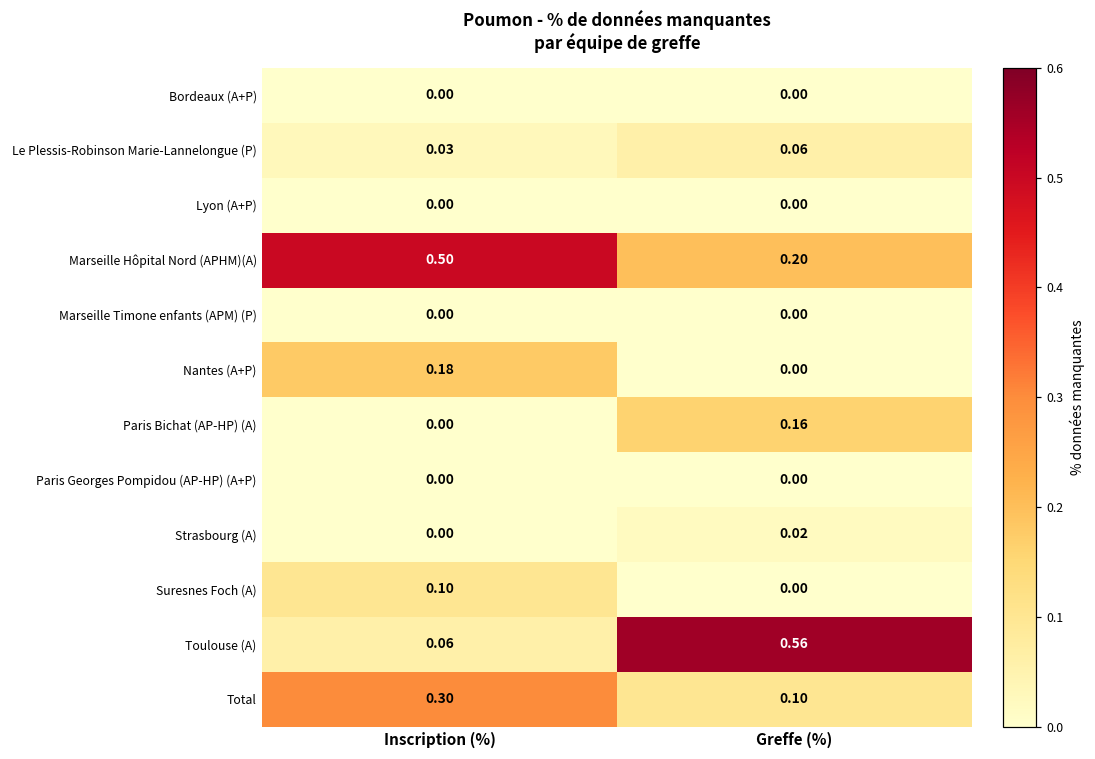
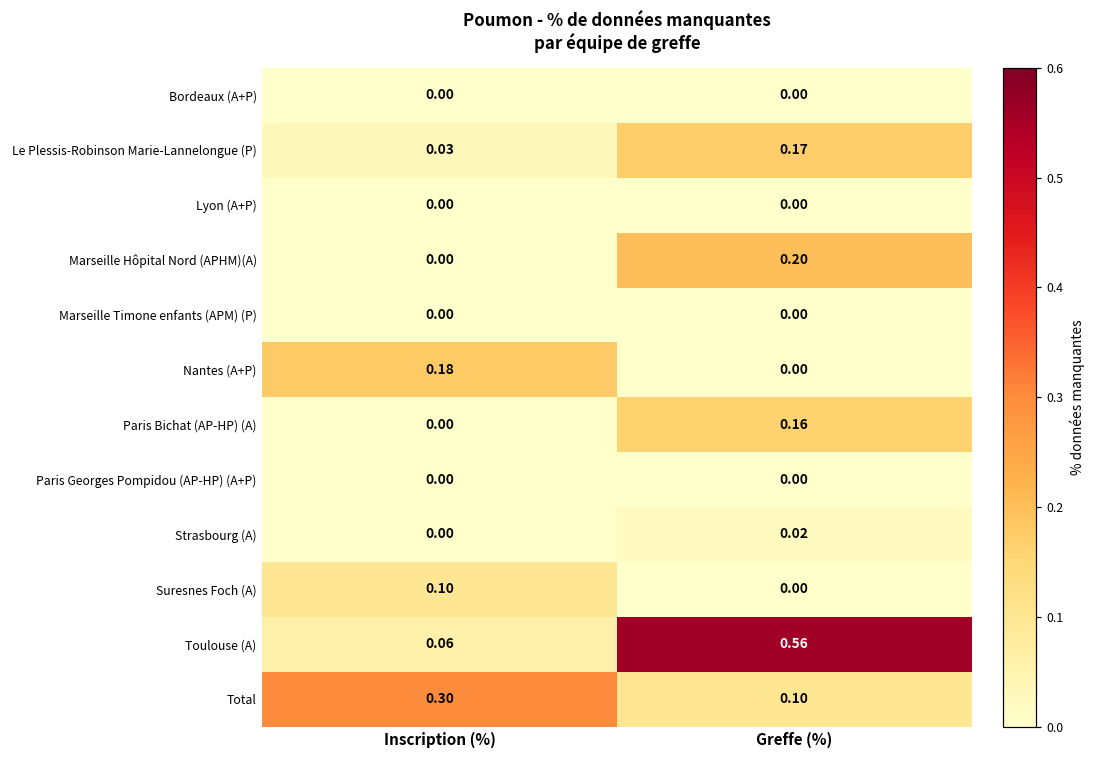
  {
    "Bordeaux (A+P)": {
      "Inscription (%)": 0.00,
      "Greffe (%)": 0.00
    },
    "Le Plessis-Robinson Marie-Lannelongue (P)": {
      "Inscription (%)": 0.03,
-     "Greffe (%)": 0.06
+     "Greffe (%)": 0.17
    },
    "Lyon (A+P)": {
      "Inscription (%)": 0.00,
      "Greffe (%)": 0.00
    },
    "Marseille Hôpital Nord (APHM)(A)": {
-     "Inscription (%)": 0.50,
+     "Inscription (%)": 0.00,
      "Greffe (%)": 0.20
    },
    "Marseille Timone enfants (APM) (P)": {
      "Inscription (%)": 0.00,
      "Greffe (%)": 0.00
    },
    "Nantes (A+P)": {
      "Inscription (%)": 0.18,
      "Greffe (%)": 0.00
    },
    "Paris Bichat (AP-HP) (A)": {
      "Inscription (%)": 0.00,
      "Greffe (%)": 0.16
    },
    "Paris Georges Pompidou (AP-HP) (A+P)": {
      "Inscription (%)": 0.00,
      "Greffe (%)": 0.00
    },
    "Strasbourg (A)": {
      "Inscription (%)": 0.00,
      "Greffe (%)": 0.02
    },
    "Suresnes Foch (A)": {
      "Inscription (%)": 0.10,
      "Greffe (%)": 0.00
    },
    "Toulouse (A)": {
      "Inscription (%)": 0.06,
      "Greffe (%)": 0.56
    },
    "Total": {
      "Inscription (%)": 0.30,
      "Greffe (%)": 0.10
    }
  }
